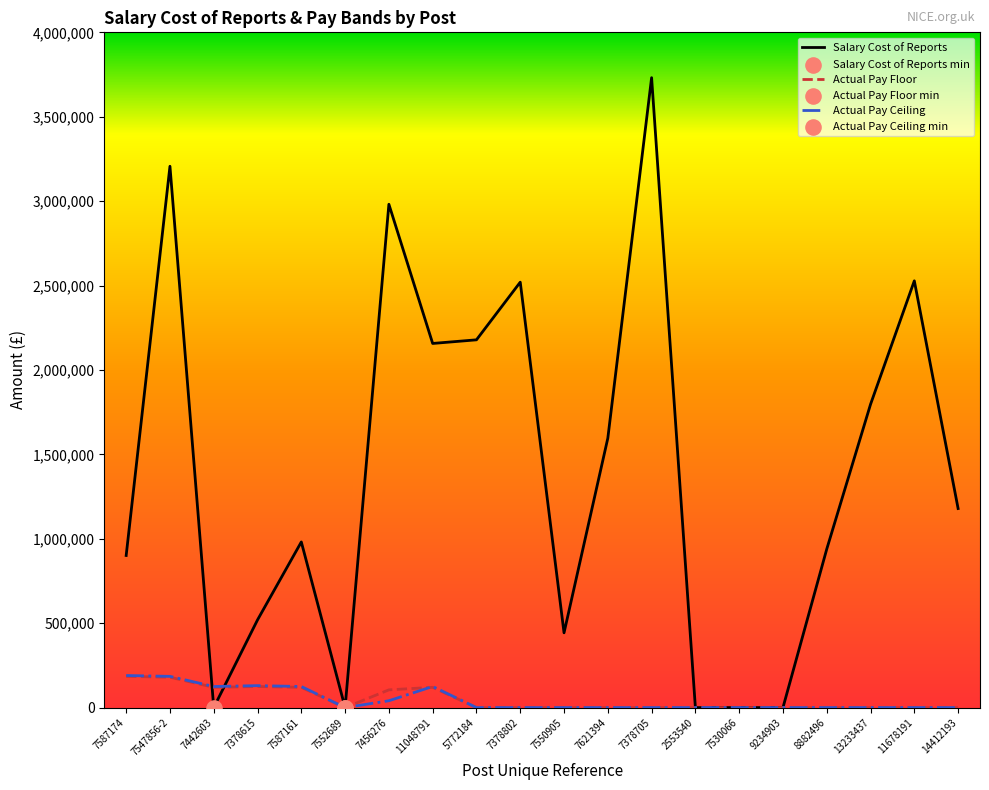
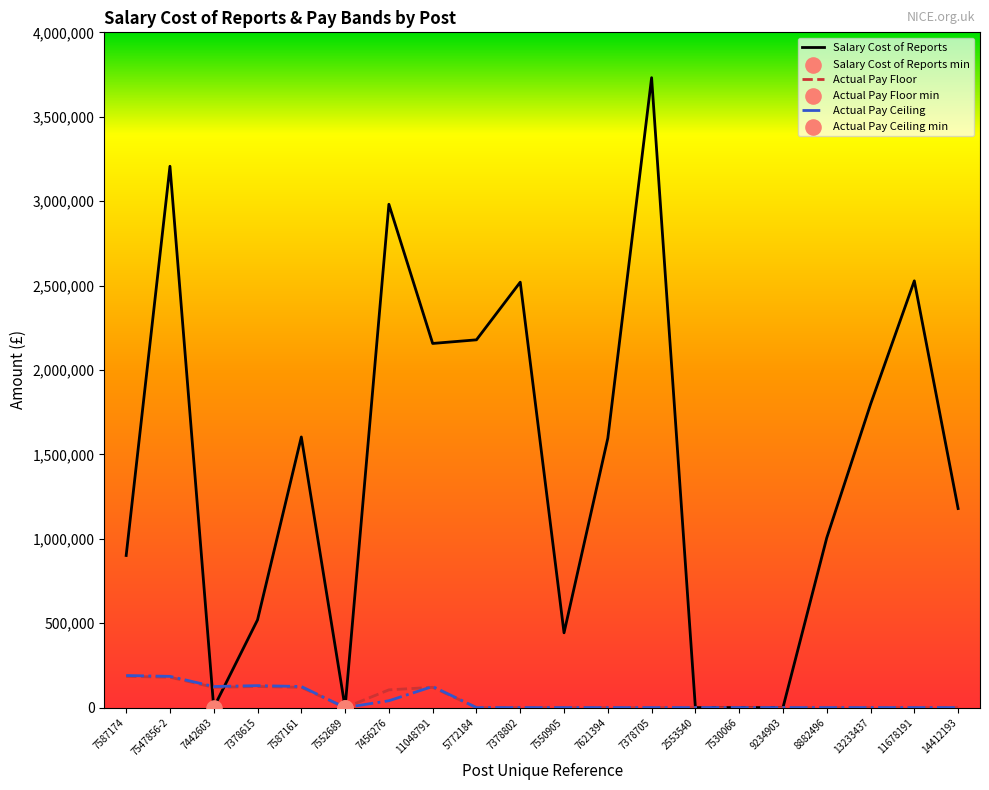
  {
    "Salary Cost of Reports": {
      "7587174": "900,000",
      "7547856-2": "3,210,000",
      "7378615": "520,000",
-     "7587161": "980,000",
+     "7587161": "1,600,000",
      "7456276": "2,980,000",
      "11048791": "2,160,000",
      "5772184": "2,180,000",
      "7378802": "2,520,000",
      "7550905": "440,000",
      "7621394": "1,600,000",
      "7378705": "3,730,000",
-     "8882496": "940,000",
+     "8882496": "1,010,000",
      "13233437": "1,800,000",
      "11678191": "2,530,000",
      "14412193": "1,180,000"
    },
    "Actual Pay Floor": {
      "7456276": "110,000"
    },
    "Actual Pay Ceiling": {
      "7456276": "40,000"
    }
  }
